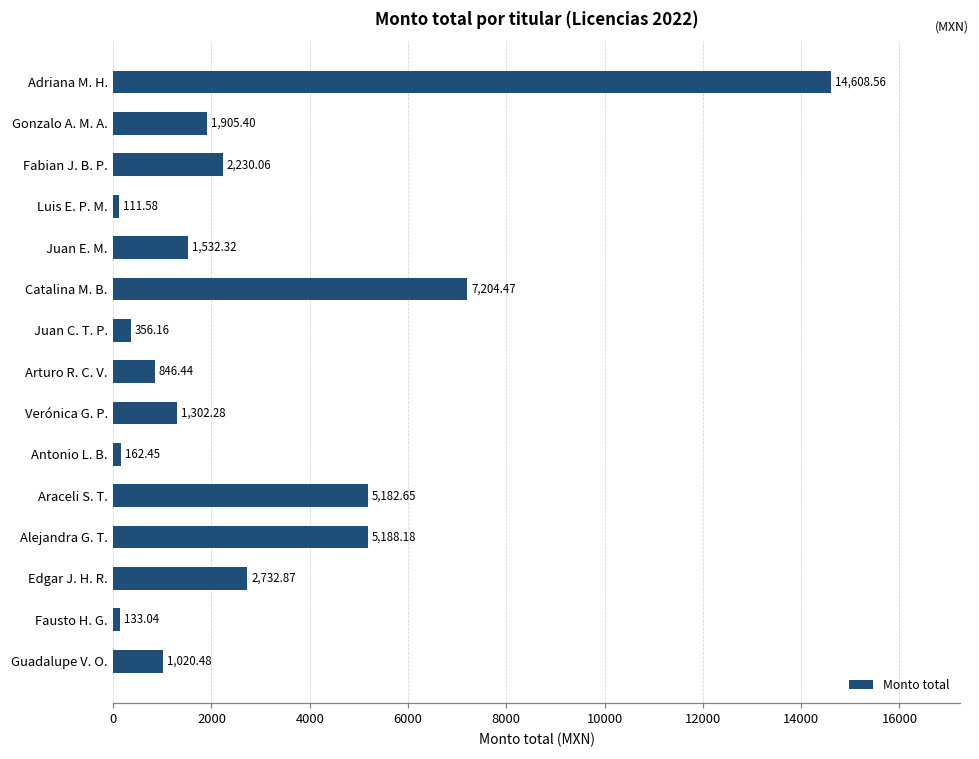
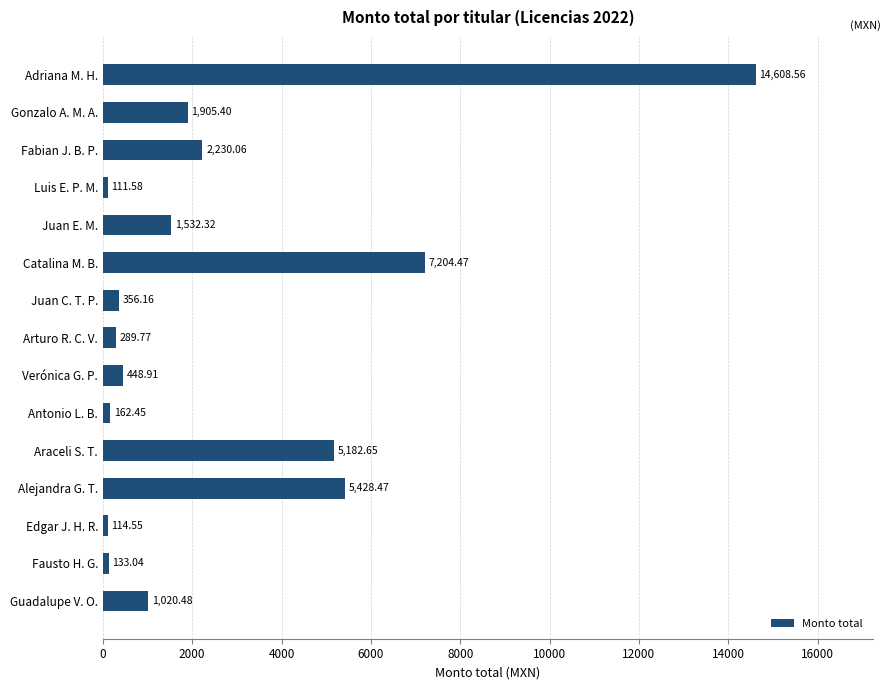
  {
    "Adriana M. H.": "14,608.56",
    "Gonzalo A. M. A.": "1,905.40",
    "Fabian J. B. P.": "2,230.06",
    "Luis E. P. M.": "111.58",
    "Juan E. M.": "1,532.32",
    "Catalina M. B.": "7,204.47",
    "Juan C. T. P.": "356.16",
-   "Arturo R. C. V.": "846.44",
-   "Verónica G. P.": "1,302.28",
+   "Arturo R. C. V.": "289.77",
+   "Verónica G. P.": "448.91",
    "Antonio L. B.": "162.45",
    "Araceli S. T.": "5,182.65",
-   "Alejandra G. T.": "5,188.18",
-   "Edgar J. H. R.": "2,732.87",
+   "Alejandra G. T.": "5,428.47",
+   "Edgar J. H. R.": "114.55",
    "Fausto H. G.": "133.04",
    "Guadalupe V. O.": "1,020.48"
  }
